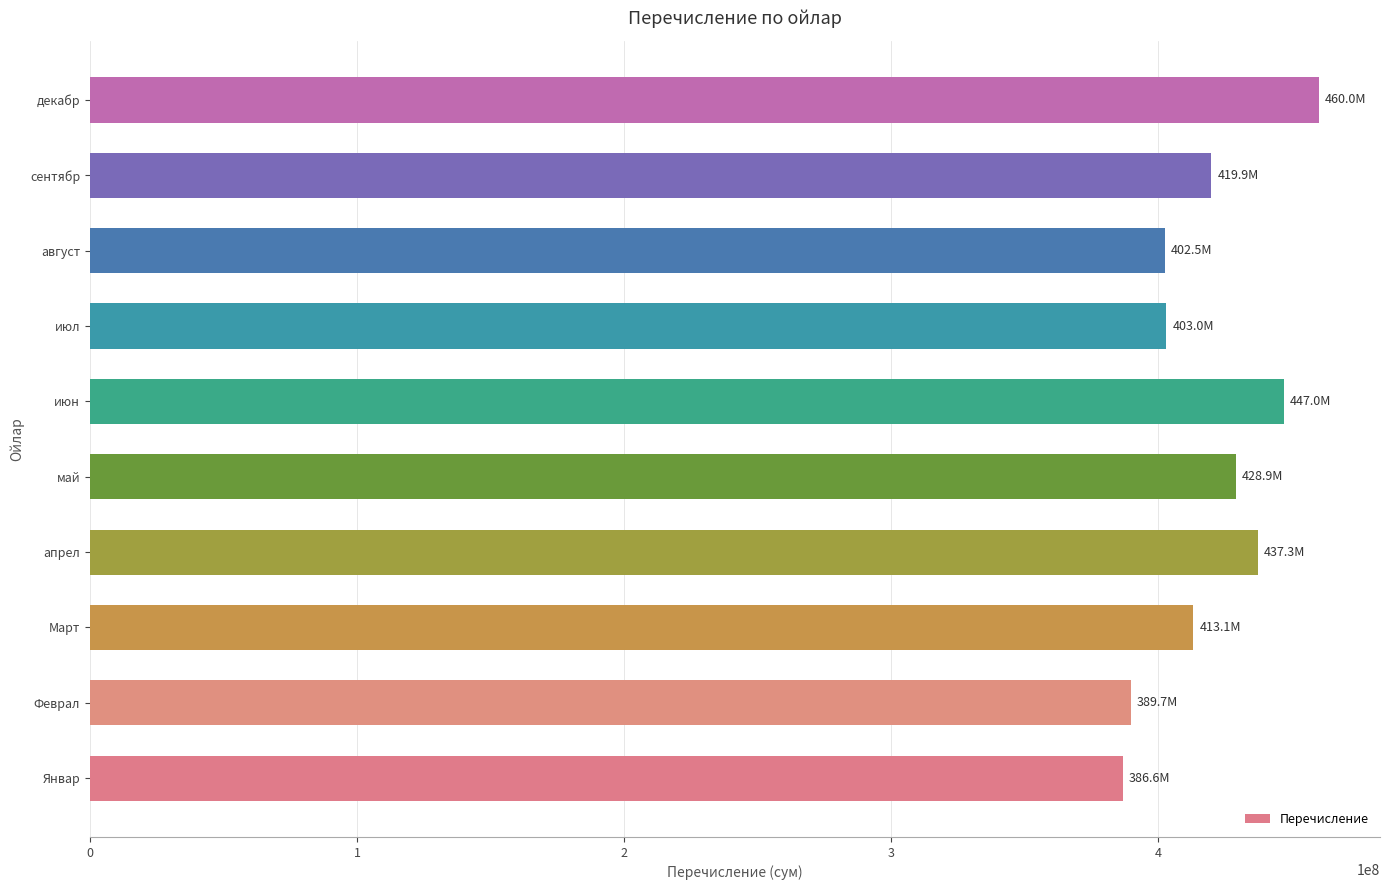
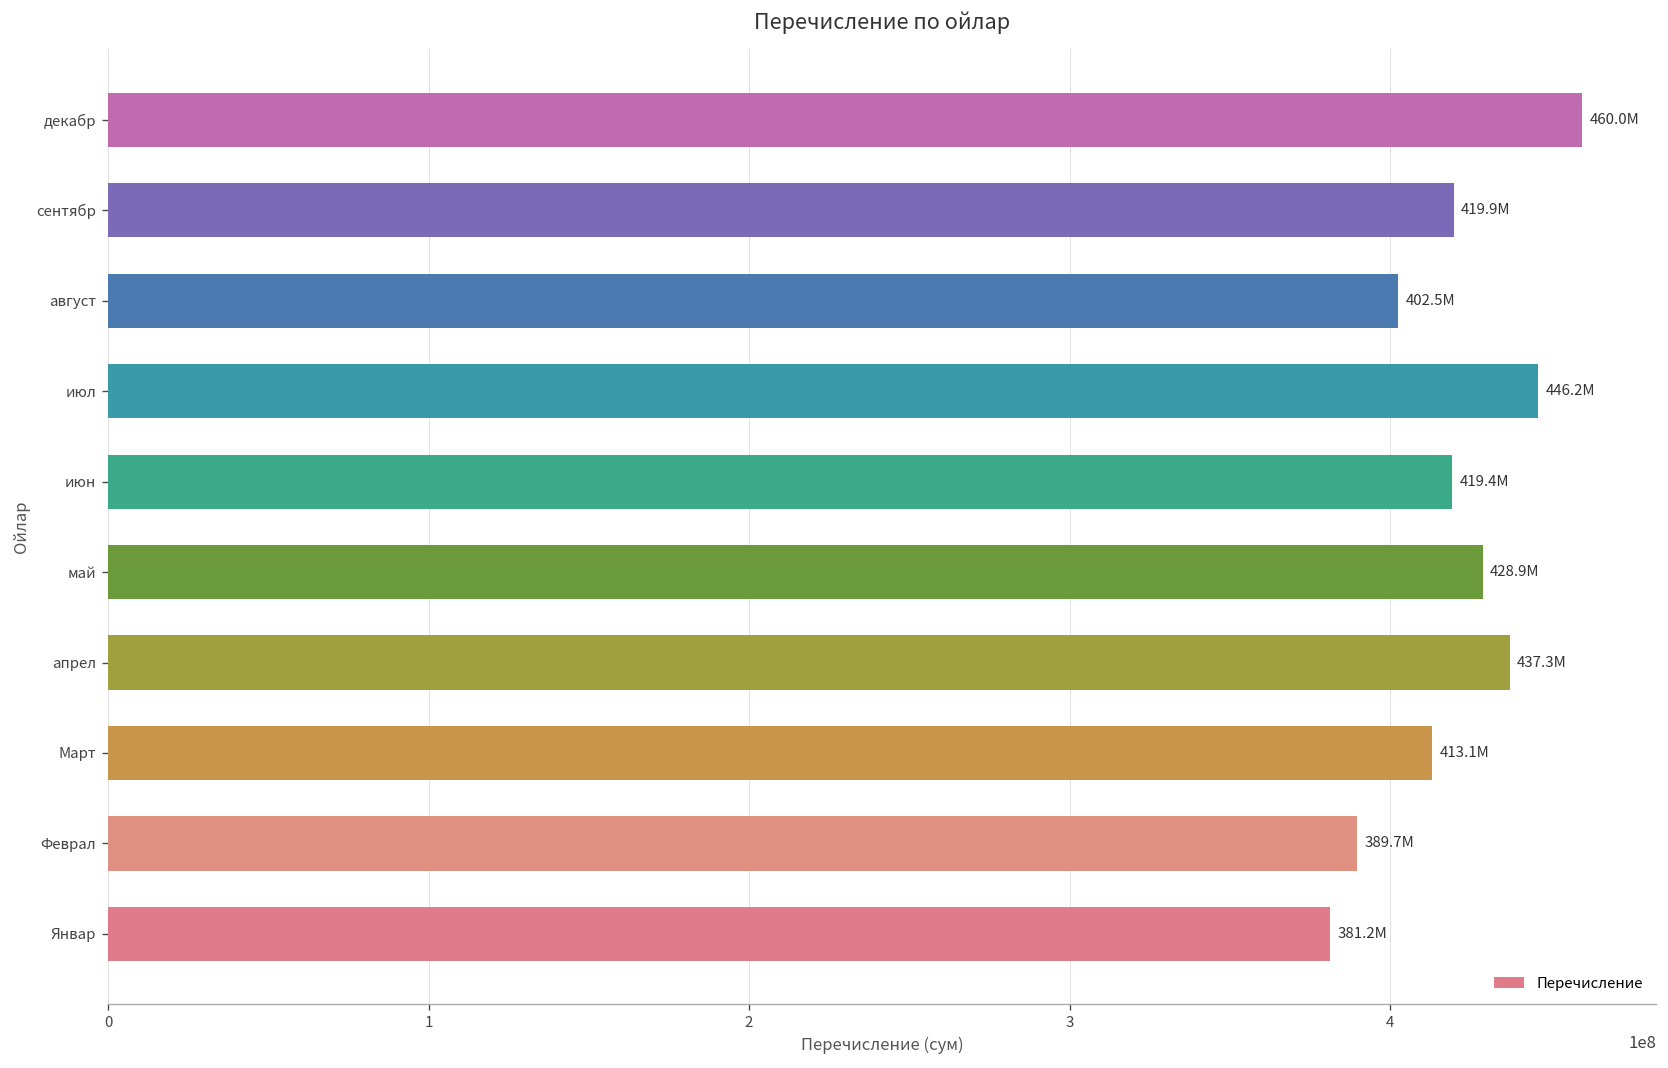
  {
    "декабр": "460.0M",
    "сентябр": "419.9M",
    "август": "402.5M",
-   "июл": "403.0M",
-   "июн": "447.0M",
+   "июл": "446.2M",
+   "июн": "419.4M",
    "май": "428.9M",
    "апрел": "437.3M",
    "Март": "413.1M",
    "Феврал": "389.7M",
-   "Январ": "386.6M"
+   "Январ": "381.2M"
  }
